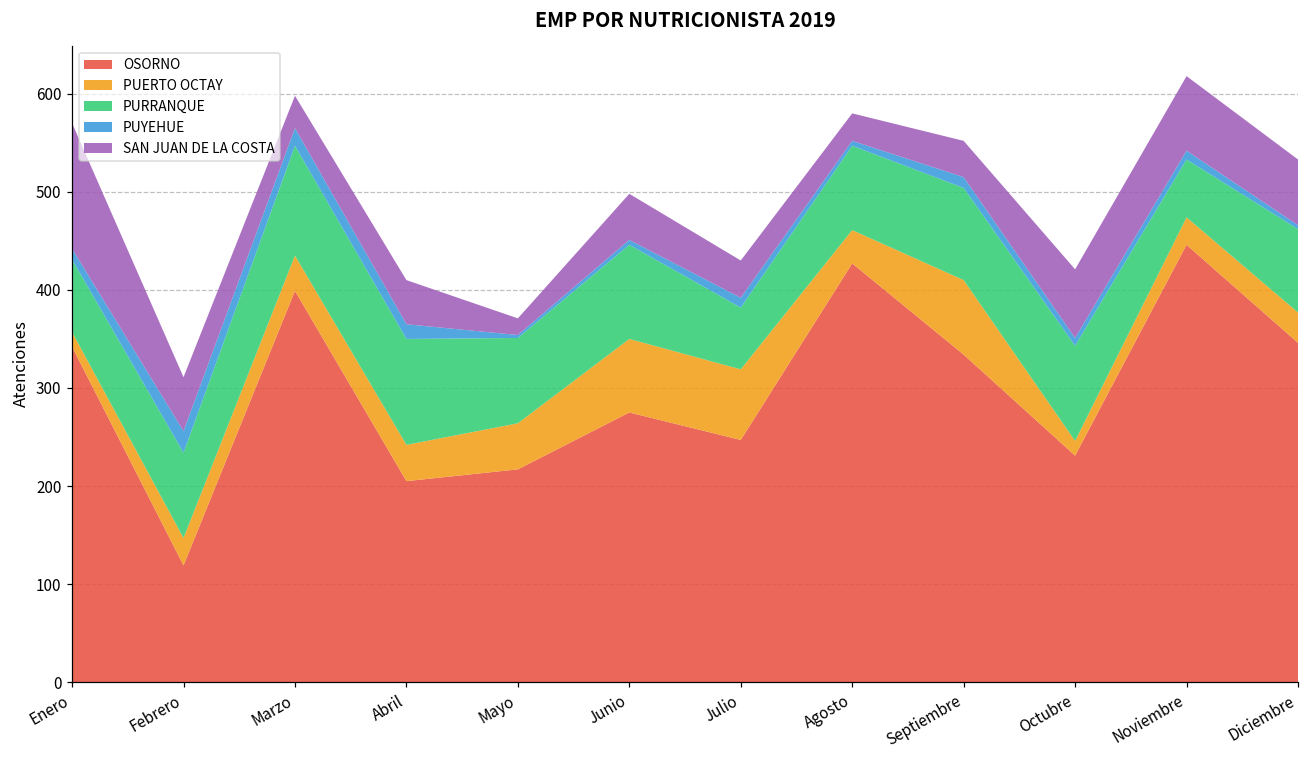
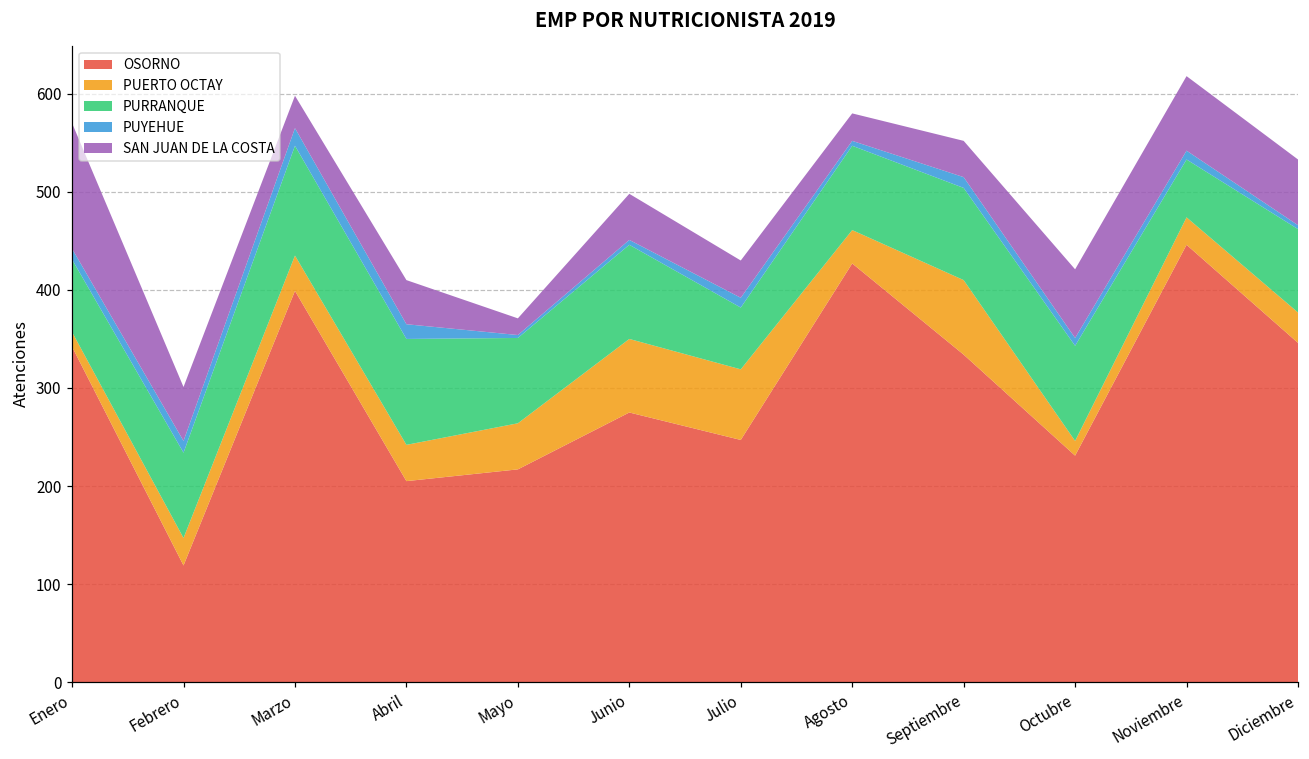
  {
    "OSORNO": {
      "Enero": 340,
      "Febrero": 120,
      "Marzo": 400,
      "Abril": 210,
      "Mayo": 220,
      "Junio": 280,
      "Julio": 250,
      "Agosto": 430,
      "Septiembre": 330,
      "Octubre": 230,
      "Noviembre": 450,
      "Diciembre": 350
    },
    "PUERTO OCTAY": {
      "Enero": 20,
      "Febrero": 30,
      "Marzo": 40,
      "Abril": 40,
      "Mayo": 50,
      "Junio": 80,
      "Julio": 70,
      "Agosto": 30,
      "Septiembre": 80,
      "Octubre": 20,
      "Noviembre": 30,
      "Diciembre": 30
    },
    "PURRANQUE": {
      "Enero": 70,
      "Febrero": 90,
      "Marzo": 110,
      "Abril": 110,
      "Mayo": 90,
      "Junio": 100,
      "Julio": 60,
      "Agosto": 90,
      "Septiembre": 90,
      "Octubre": 100,
      "Noviembre": 60,
      "Diciembre": 90
    },
    "PUYEHUE": {
      "Enero": 10,
-     "Febrero": 20,
+     "Febrero": 10,
      "Marzo": 20,
      "Abril": 20,
      "Mayo": 0,
      "Junio": 10,
      "Julio": 10,
      "Agosto": 10,
      "Septiembre": 10,
      "Octubre": 10,
      "Noviembre": 10,
      "Diciembre": 0
    },
    "SAN JUAN DE LA COSTA": {
      "Enero": 130,
      "Febrero": 60,
      "Marzo": 30,
      "Abril": 50,
      "Mayo": 20,
      "Junio": 50,
      "Julio": 40,
      "Agosto": 30,
      "Septiembre": 40,
      "Octubre": 70,
      "Noviembre": 80,
      "Diciembre": 70
    }
  }
